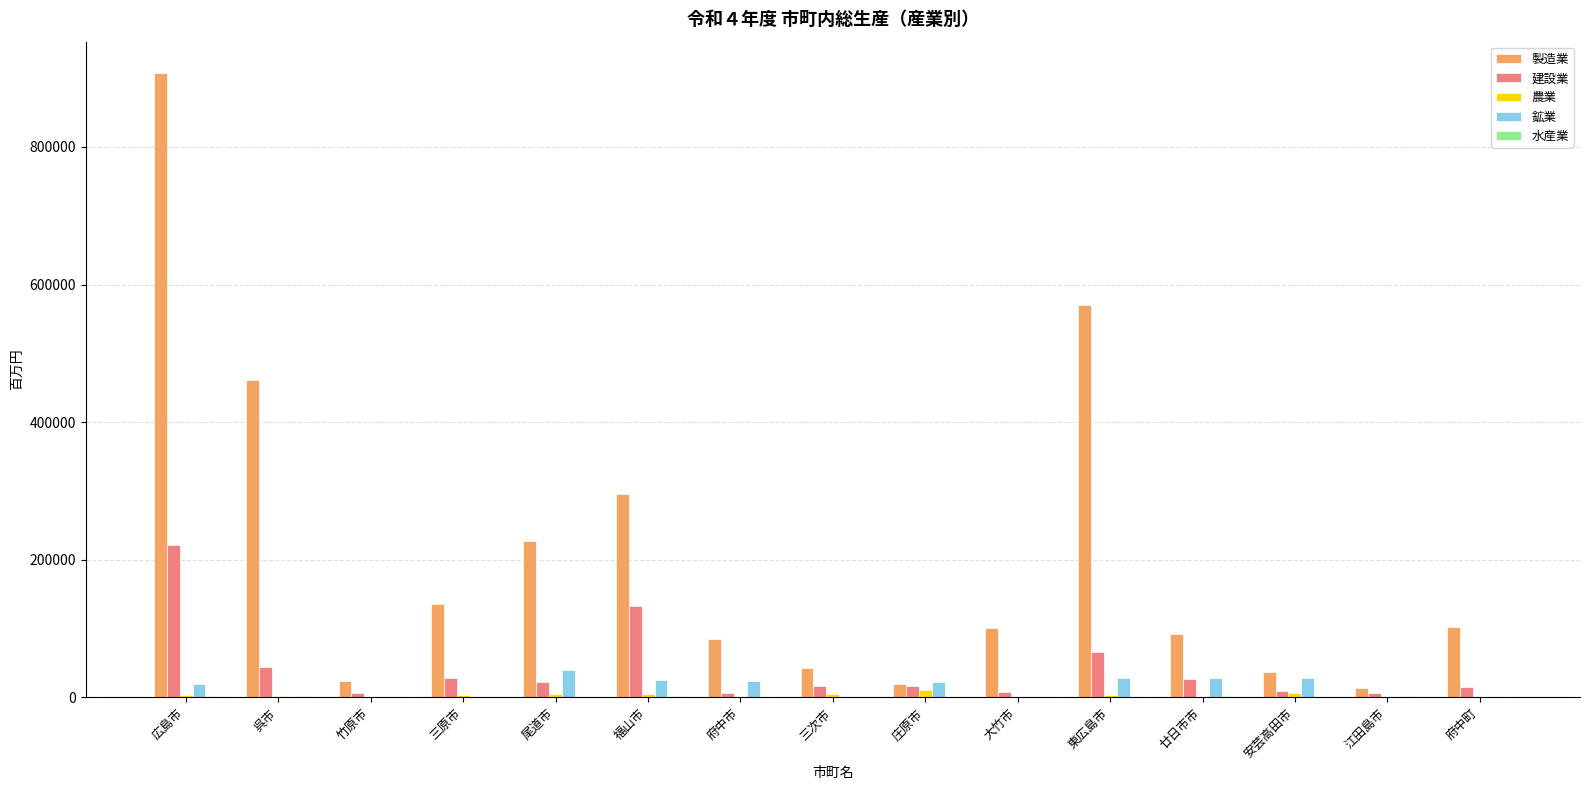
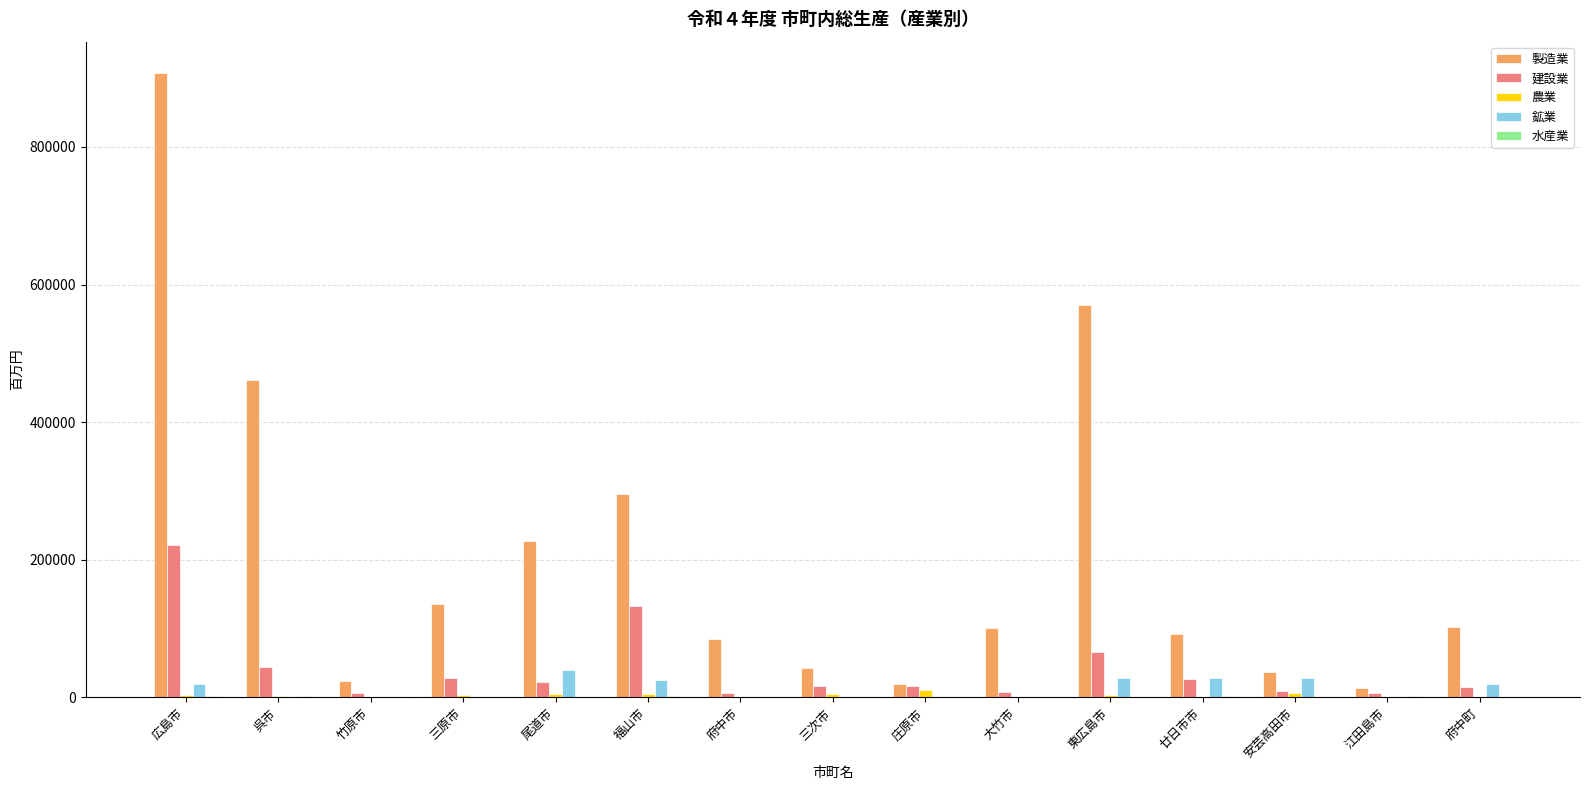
  {
    "農業": {
      "三原市": 0,
      "尾道市": 0,
      "福山市": 0,
      "三次市": 0,
      "庄原市": 10000,
      "東広島市": 0,
      "安芸高田市": 10000
    },
    "鉱業": {
      "広島市": 20000,
      "竹原市": 0,
      "三原市": 0,
      "尾道市": 40000,
      "福山市": 30000,
-     "府中市": 20000,
+     "府中市": 0,
      "三次市": 0,
-     "庄原市": 20000,
+     "庄原市": 0,
      "大竹市": 0,
      "東広島市": 30000,
      "廿日市市": 30000,
      "安芸高田市": 30000,
-     "府中町": 0
+     "府中町": 20000
    },
    "水産業": {
      "府中市": 0,
      "府中町": 0
    }
  }
